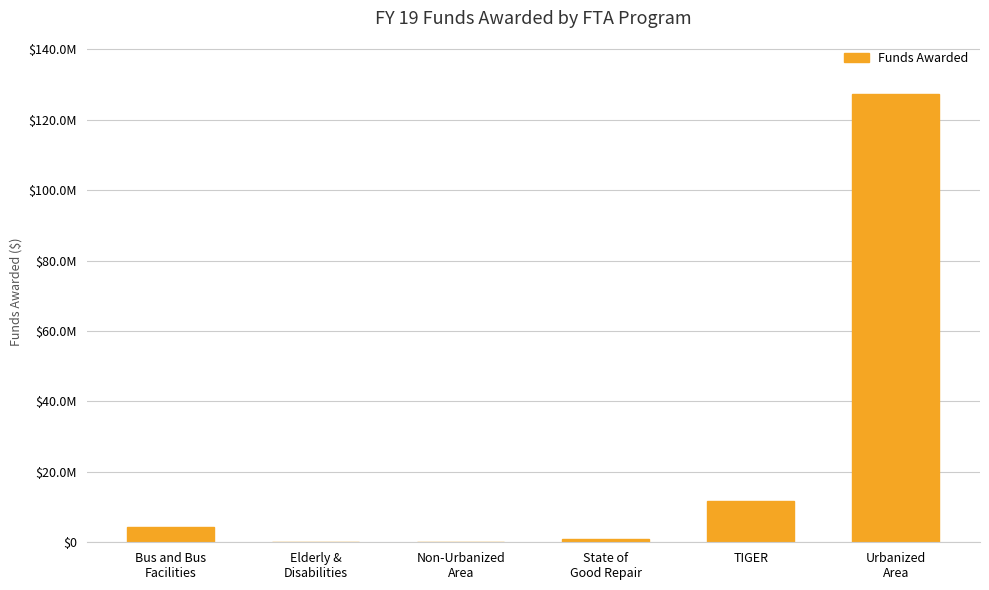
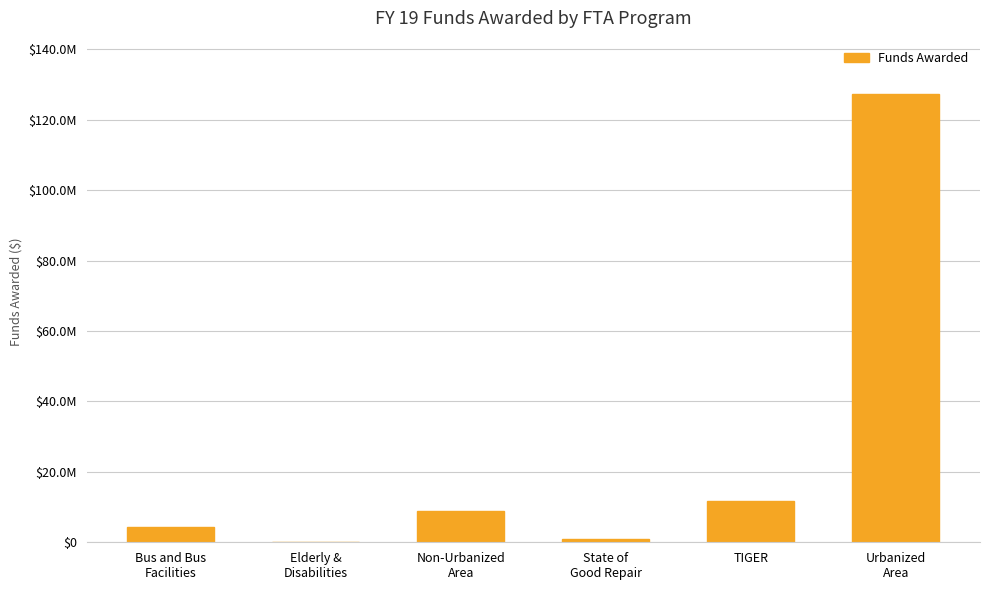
  {
    "Bus and Bus Facilities": "$4000000",
-   "Non-Urbanized Area": "$0",
+   "Non-Urbanized Area": "$9000000",
    "State of Good Repair": "$1000000",
    "TIGER": "$12000000",
    "Urbanized Area": "$127000000"
  }
